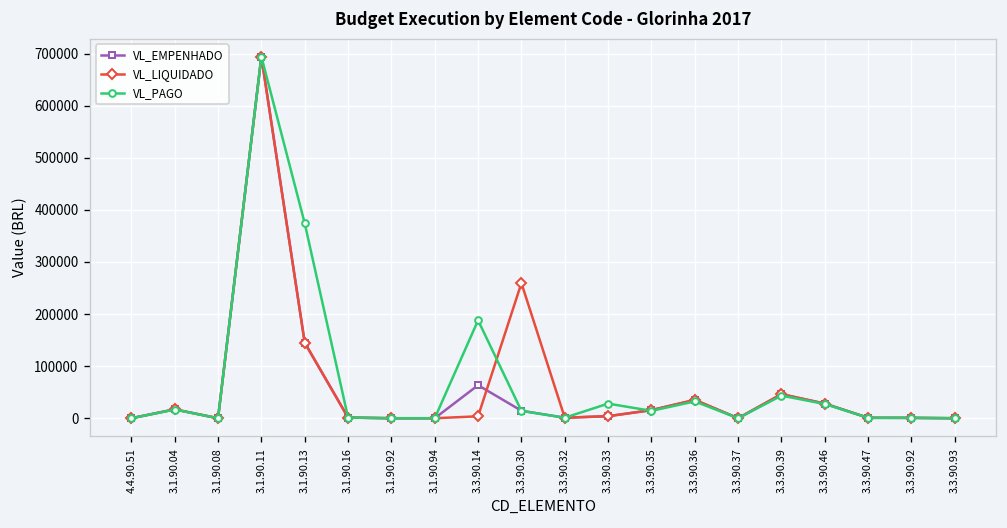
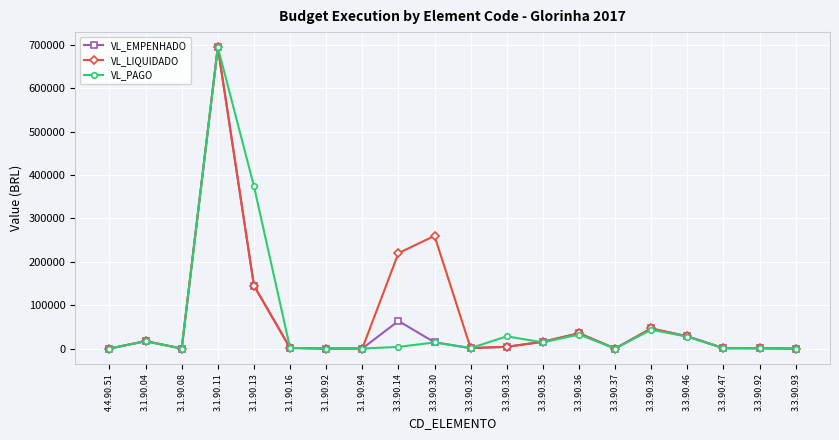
  {
    "VL_EMPENHADO": {
      "3.3.90.14": 60000
    },
    "VL_LIQUIDADO": {
-     "3.3.90.14": 0,
+     "3.3.90.14": 220000,
      "3.3.90.30": 260000
    },
    "VL_PAGO": {
      "3.1.90.13": 370000,
-     "3.3.90.14": 190000,
+     "3.3.90.14": 0,
      "3.3.90.33": 30000
    }
  }
